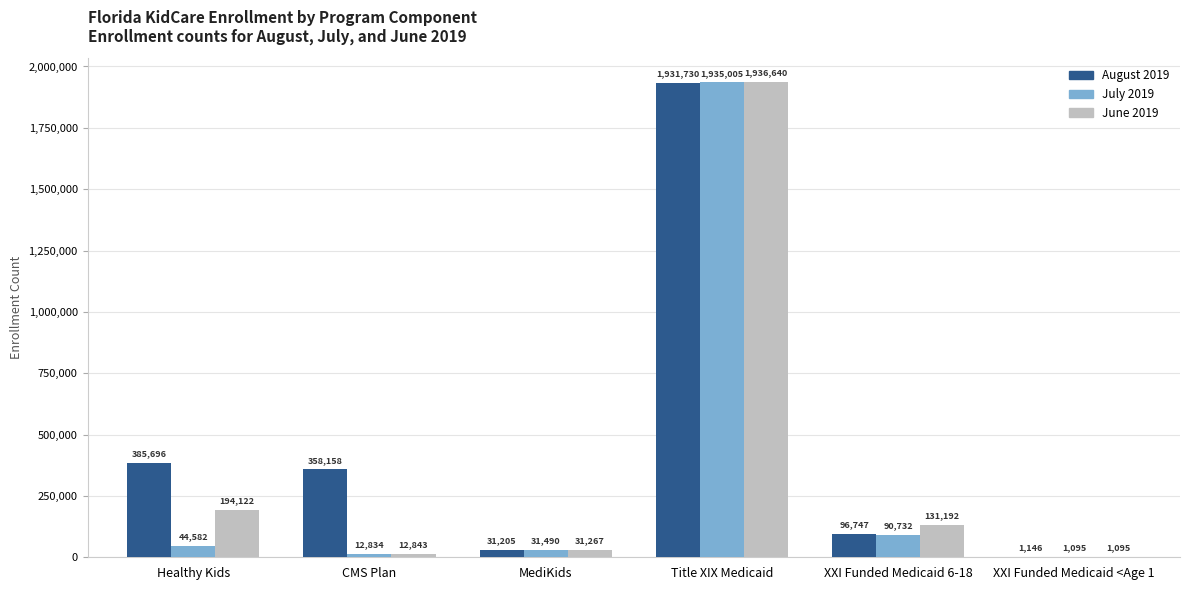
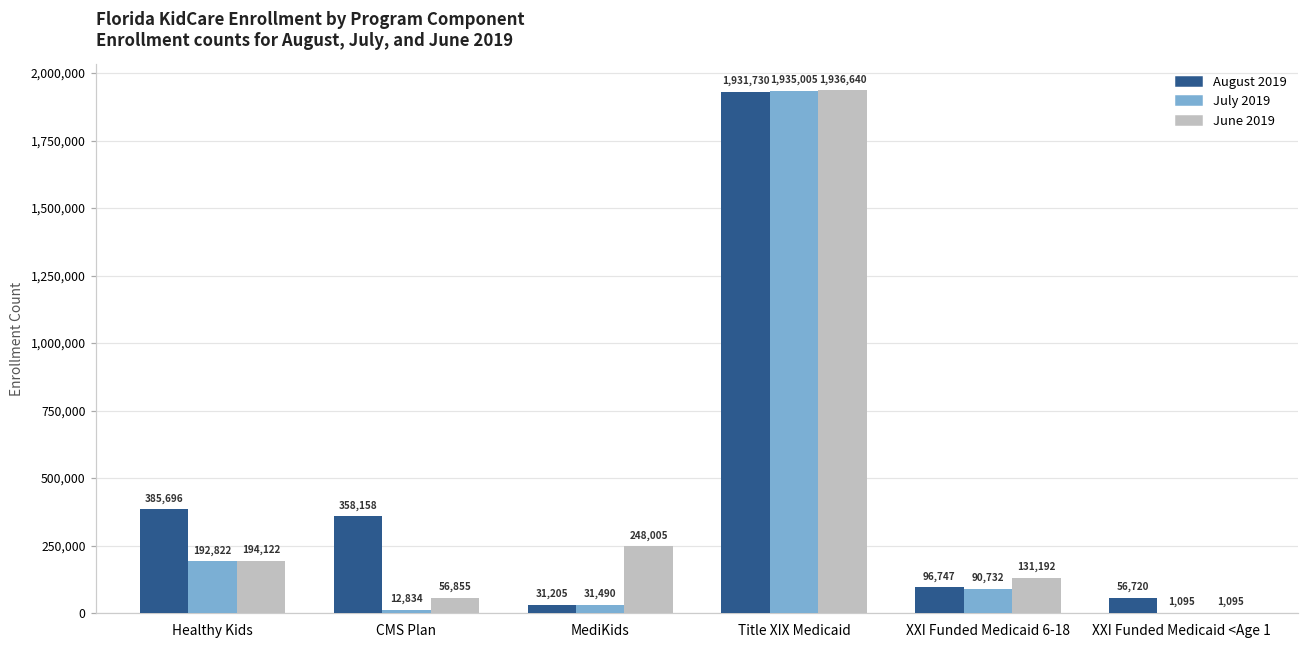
  {
    "August 2019": {
      "Healthy Kids": "385,696",
      "CMS Plan": "358,158",
      "MediKids": "31,205",
      "Title XIX Medicaid": "1,931,730",
      "XXI Funded Medicaid 6-18": "96,747",
-     "XXI Funded Medicaid <Age 1": "1,146"
+     "XXI Funded Medicaid <Age 1": "56,720"
    },
    "July 2019": {
-     "Healthy Kids": "44,582",
+     "Healthy Kids": "192,822",
      "CMS Plan": "12,834",
      "MediKids": "31,490",
      "Title XIX Medicaid": "1,935,005",
      "XXI Funded Medicaid 6-18": "90,732",
      "XXI Funded Medicaid <Age 1": "1,095"
    },
    "June 2019": {
      "Healthy Kids": "194,122",
-     "CMS Plan": "12,843",
-     "MediKids": "31,267",
+     "CMS Plan": "56,855",
+     "MediKids": "248,005",
      "Title XIX Medicaid": "1,936,640",
      "XXI Funded Medicaid 6-18": "131,192",
      "XXI Funded Medicaid <Age 1": "1,095"
    }
  }
